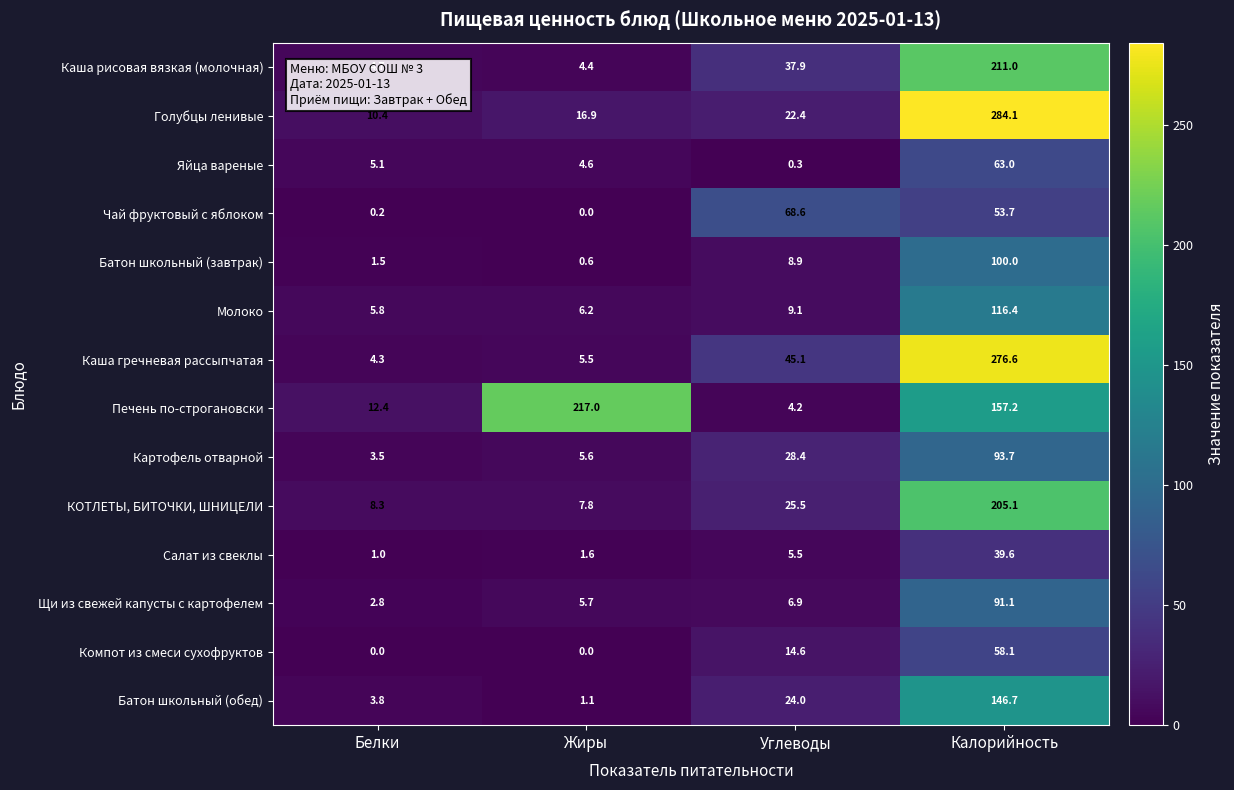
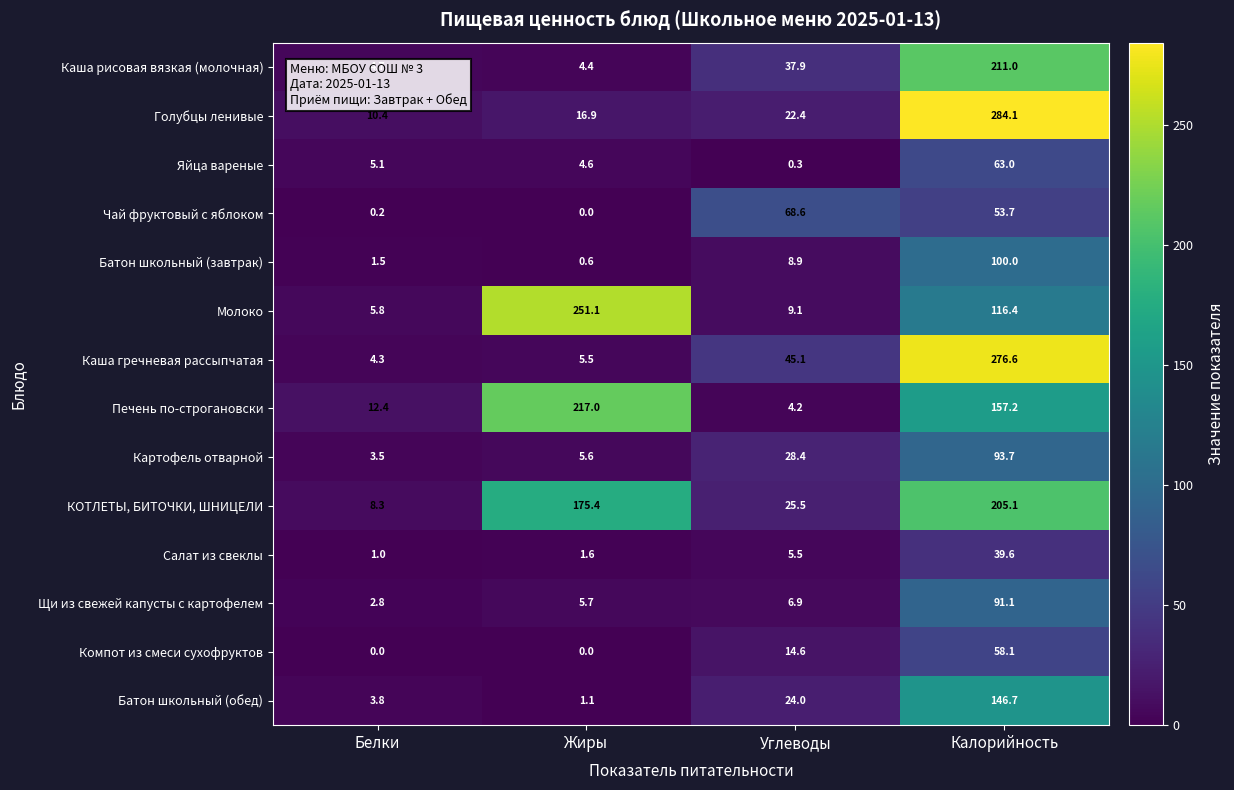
  {
    "Каша рисовая вязкая (молочная)": {
      "Жиры": 4.4,
      "Углеводы": 37.9,
      "Калорийность": 211.0
    },
    "Голубцы ленивые": {
      "Белки": 10.4,
      "Жиры": 16.9,
      "Углеводы": 22.4,
      "Калорийность": 284.1
    },
    "Яйца вареные": {
      "Белки": 5.1,
      "Жиры": 4.6,
      "Углеводы": 0.3,
      "Калорийность": 63.0
    },
    "Чай фруктовый с яблоком": {
      "Белки": 0.2,
      "Жиры": 0.0,
      "Углеводы": 68.6,
      "Калорийность": 53.7
    },
    "Батон школьный (завтрак)": {
      "Белки": 1.5,
      "Жиры": 0.6,
      "Углеводы": 8.9,
      "Калорийность": 100.0
    },
    "Молоко": {
      "Белки": 5.8,
-     "Жиры": 6.2,
+     "Жиры": 251.1,
      "Углеводы": 9.1,
      "Калорийность": 116.4
    },
    "Каша гречневая рассыпчатая": {
      "Белки": 4.3,
      "Жиры": 5.5,
      "Углеводы": 45.1,
      "Калорийность": 276.6
    },
    "Печень по-строгановски": {
      "Белки": 12.4,
      "Жиры": 217.0,
      "Углеводы": 4.2,
      "Калорийность": 157.2
    },
    "Картофель отварной": {
      "Белки": 3.5,
      "Жиры": 5.6,
      "Углеводы": 28.4,
      "Калорийность": 93.7
    },
    "КОТЛЕТЫ, БИТОЧКИ, ШНИЦЕЛИ": {
      "Белки": 8.3,
-     "Жиры": 7.8,
+     "Жиры": 175.4,
      "Углеводы": 25.5,
      "Калорийность": 205.1
    },
    "Салат из свеклы": {
      "Белки": 1.0,
      "Жиры": 1.6,
      "Углеводы": 5.5,
      "Калорийность": 39.6
    },
    "Щи из свежей капусты с картофелем": {
      "Белки": 2.8,
      "Жиры": 5.7,
      "Углеводы": 6.9,
      "Калорийность": 91.1
    },
    "Компот из смеси сухофруктов": {
      "Белки": 0.0,
      "Жиры": 0.0,
      "Углеводы": 14.6,
      "Калорийность": 58.1
    },
    "Батон школьный (обед)": {
      "Белки": 3.8,
      "Жиры": 1.1,
      "Углеводы": 24.0,
      "Калорийность": 146.7
    }
  }
